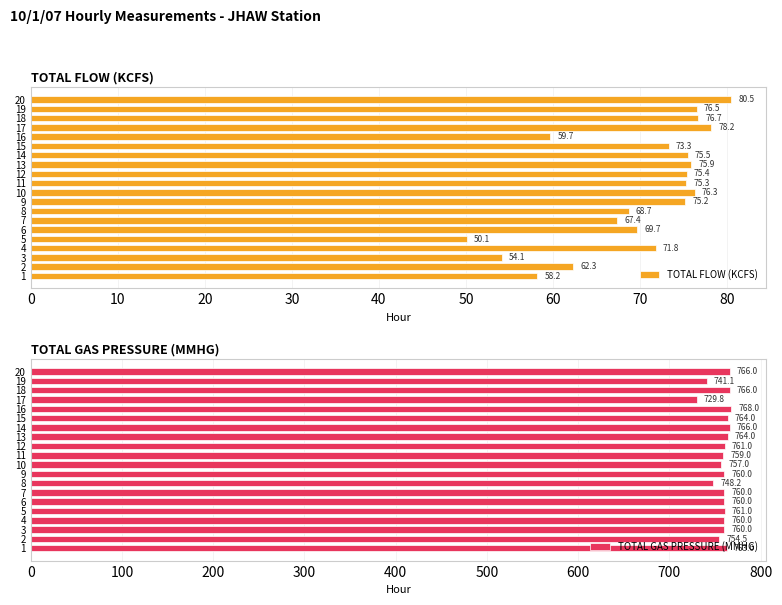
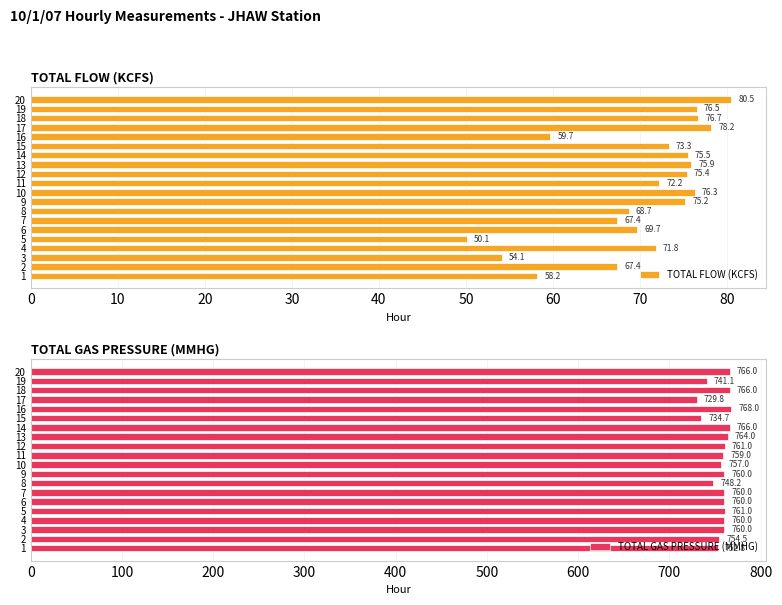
  {
    "TOTAL FLOW (KCFS)": {
      "20": 80.5,
      "19": 76.5,
      "18": 76.7,
      "17": 78.2,
      "16": 59.7,
      "15": 73.3,
      "14": 75.5,
      "13": 75.9,
      "12": 75.4,
-     "11": 75.3,
+     "11": 72.2,
      "10": 76.3,
      "9": 75.2,
      "8": 68.7,
      "7": 67.4,
      "6": 69.7,
      "5": 50.1,
      "4": 71.8,
      "3": 54.1,
-     "2": 62.3,
+     "2": 67.4,
      "1": 58.2
    },
    "TOTAL GAS PRESSURE (MMHG)": {
      "20": 766.0,
      "19": 741.1,
      "18": 766.0,
      "17": 729.8,
      "16": 768.0,
-     "15": 764.0,
+     "15": 734.7,
      "14": 766.0,
      "13": 764.0,
      "12": 761.0,
      "11": 759.0,
      "10": 757.0,
      "9": 760.0,
      "8": 748.2,
      "7": 760.0,
      "6": 760.0,
      "5": 761.0,
      "4": 760.0,
      "3": 760.0,
      "2": 754.5,
-     "1": 763.0
+     "1": 752.8
    }
  }
